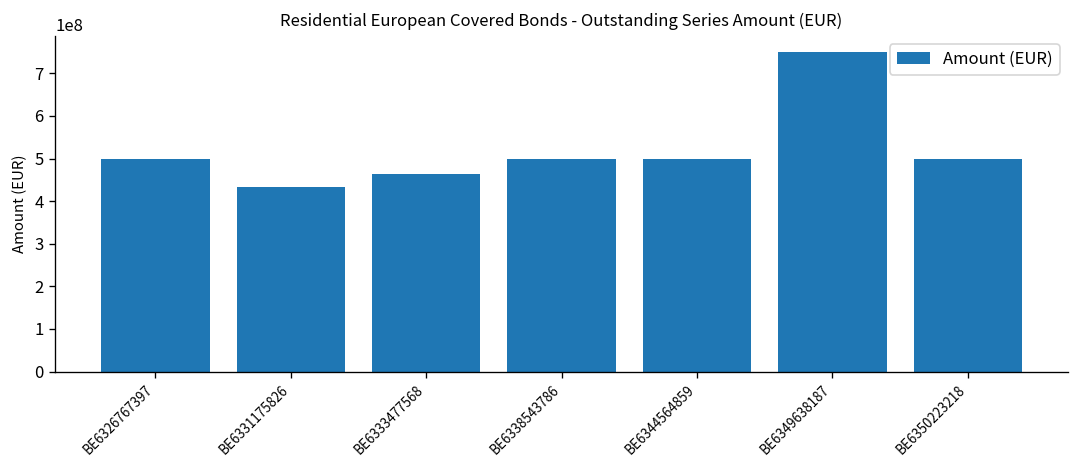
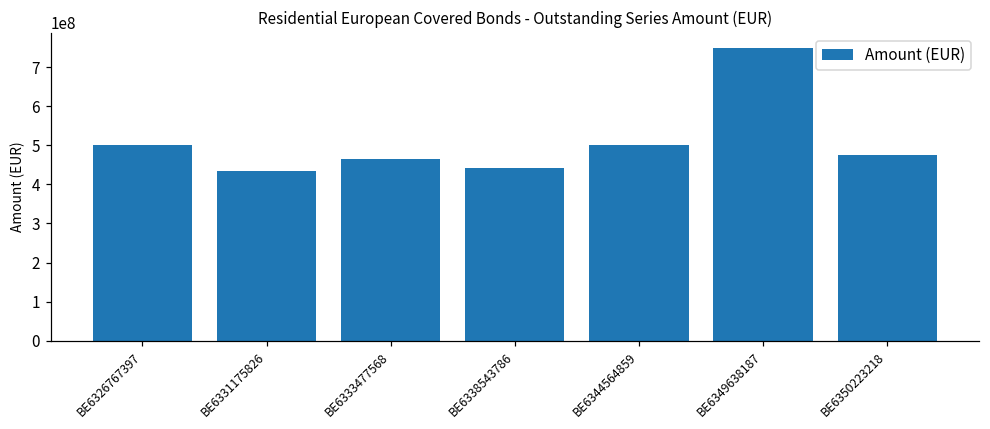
  {
    "BE6326767397": 500000000,
    "BE6331175826": 430000000,
    "BE6333477568": 460000000,
-   "BE6338543786": 500000000,
+   "BE6338543786": 440000000,
    "BE6344564859": 500000000,
    "BE6349638187": 750000000,
-   "BE6350223218": 500000000
+   "BE6350223218": 470000000
  }
